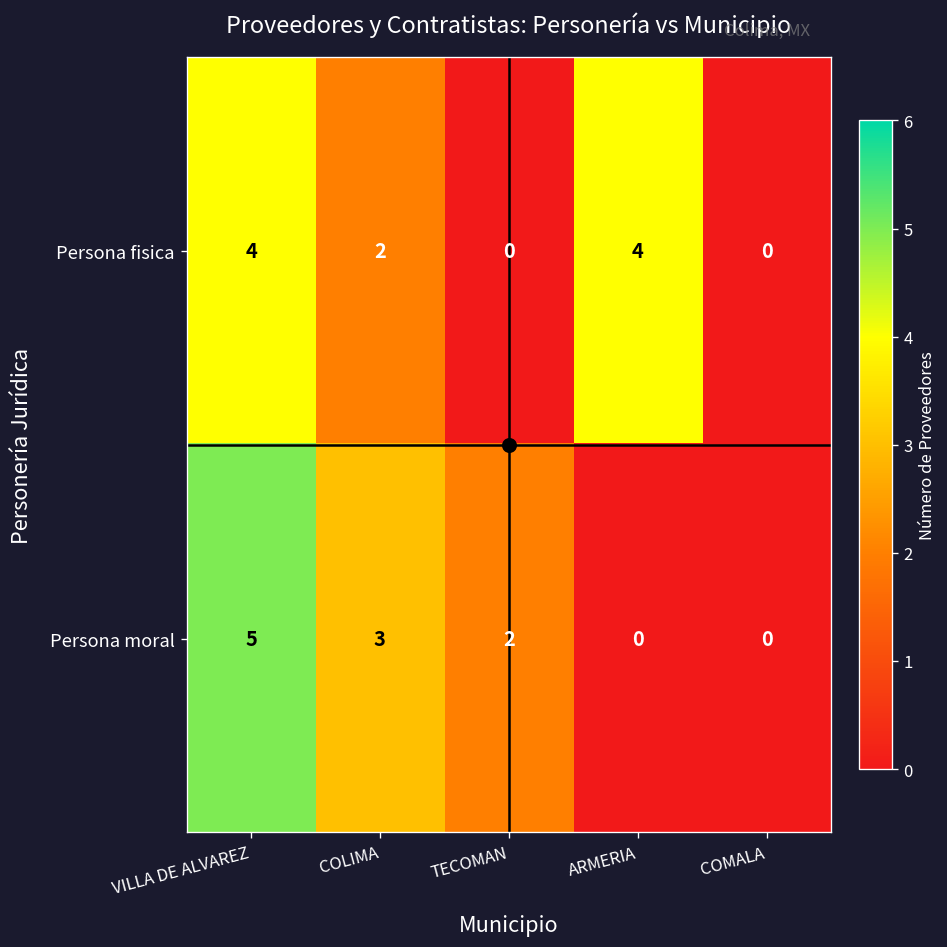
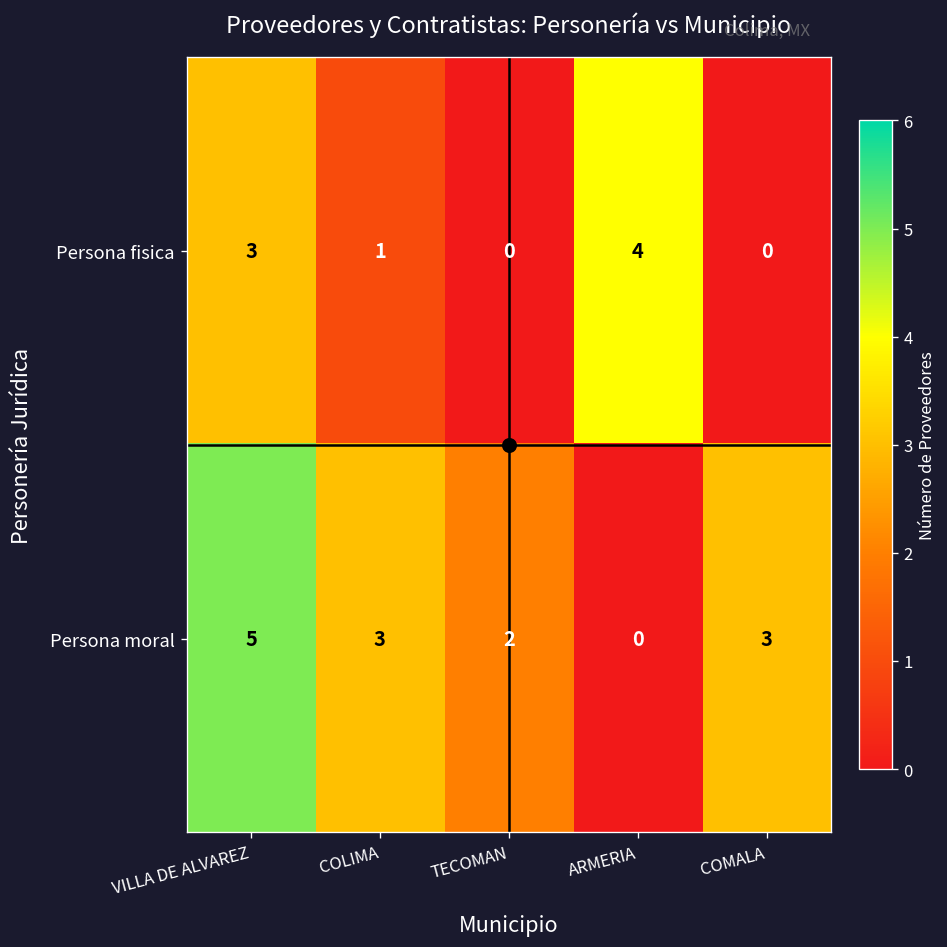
  {
    "Persona fisica": {
-     "VILLA DE ALVAREZ": 4,
-     "COLIMA": 2,
+     "VILLA DE ALVAREZ": 3,
+     "COLIMA": 1,
      "TECOMAN": 0,
      "ARMERIA": 4,
      "COMALA": 0
    },
    "Persona moral": {
      "VILLA DE ALVAREZ": 5,
      "COLIMA": 3,
      "TECOMAN": 2,
      "ARMERIA": 0,
-     "COMALA": 0
+     "COMALA": 3
    }
  }
